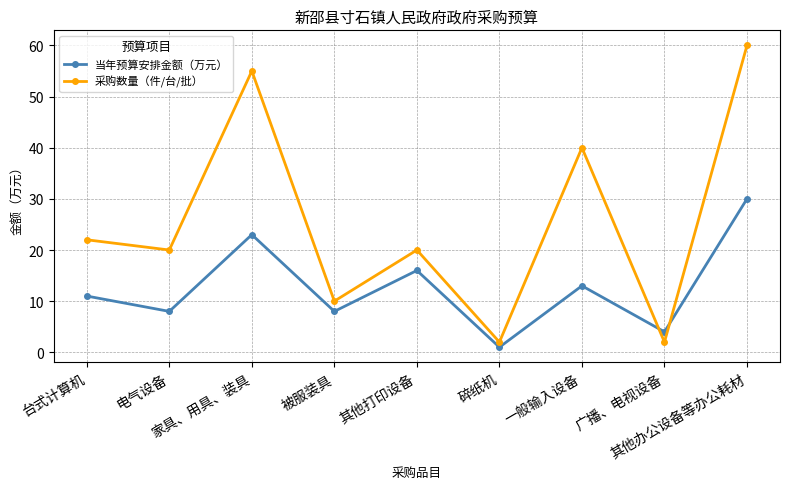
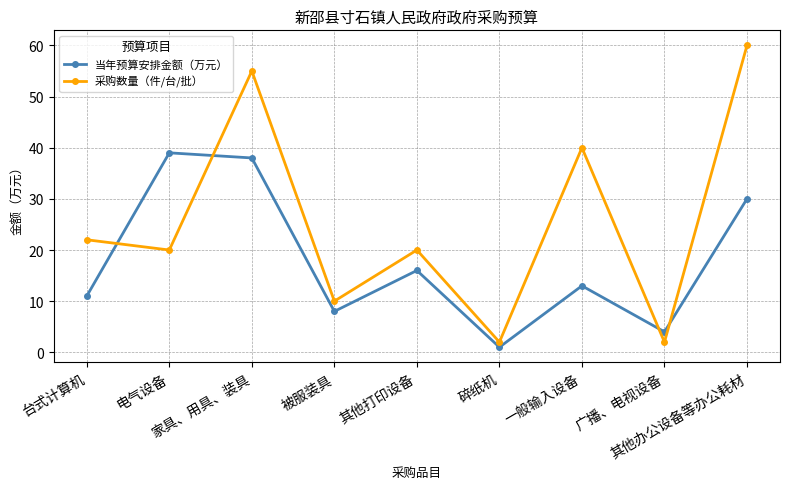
  {
    "当年预算安排金额（万元）": {
      "台式计算机": 11,
-     "电气设备": 8,
-     "家具、用具、装具": 23,
+     "电气设备": 39,
+     "家具、用具、装具": 38,
      "被服装具": 8,
      "其他打印设备": 16,
      "碎纸机": 1,
      "一般输入设备": 13,
      "广播、电视设备": 4,
      "其他办公设备等办公耗材": 30
    },
    "采购数量（件/台/批）": {
      "台式计算机": 22,
      "电气设备": 20,
      "家具、用具、装具": 55,
      "被服装具": 10,
      "其他打印设备": 20,
      "碎纸机": 2,
      "一般输入设备": 40,
      "广播、电视设备": 2,
      "其他办公设备等办公耗材": 60
    }
  }
